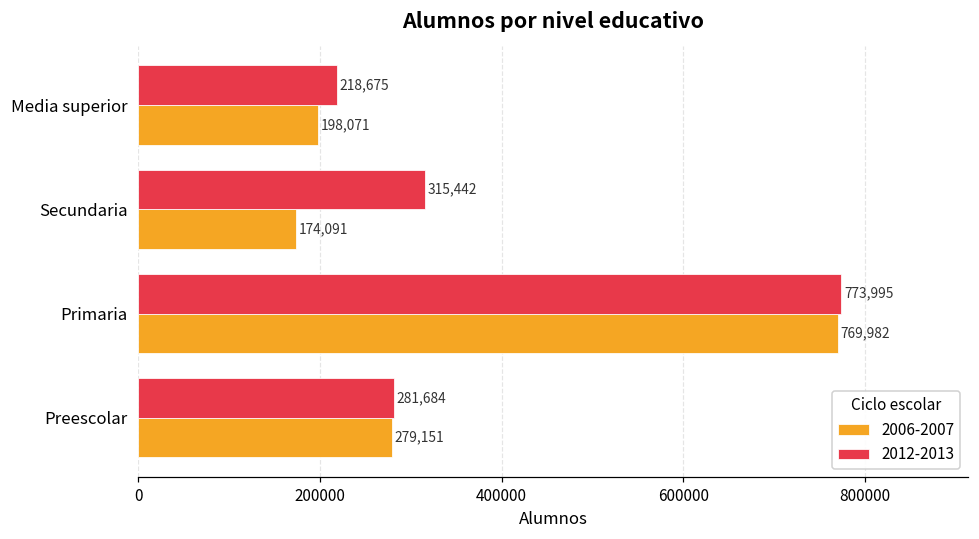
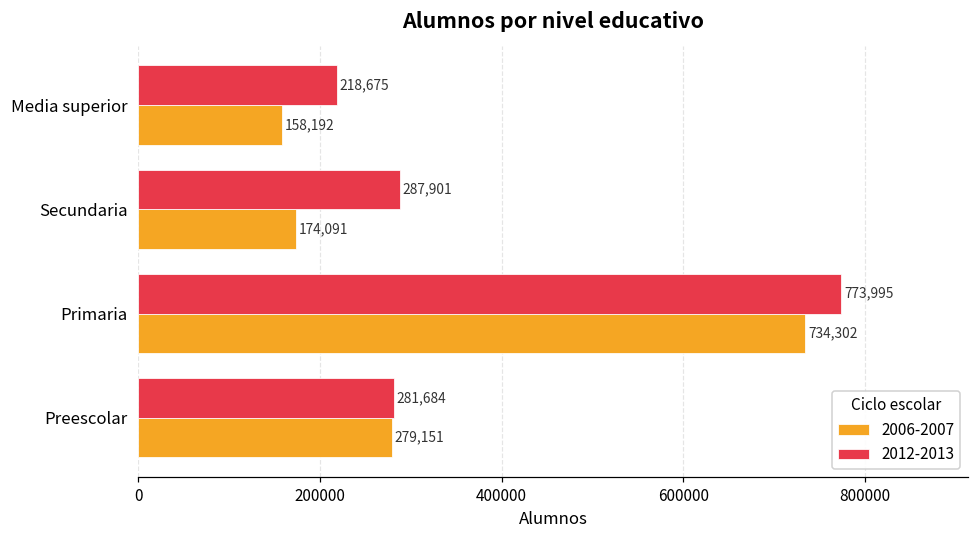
  {
    "2006-2007": {
-     "Media superior": "198,071",
+     "Media superior": "158,192",
      "Secundaria": "174,091",
-     "Primaria": "769,982",
+     "Primaria": "734,302",
      "Preescolar": "279,151"
    },
    "2012-2013": {
      "Media superior": "218,675",
-     "Secundaria": "315,442",
+     "Secundaria": "287,901",
      "Primaria": "773,995",
      "Preescolar": "281,684"
    }
  }
